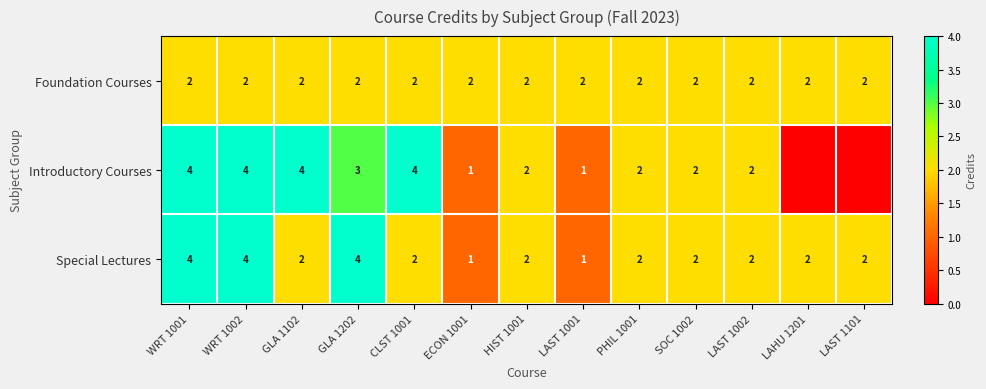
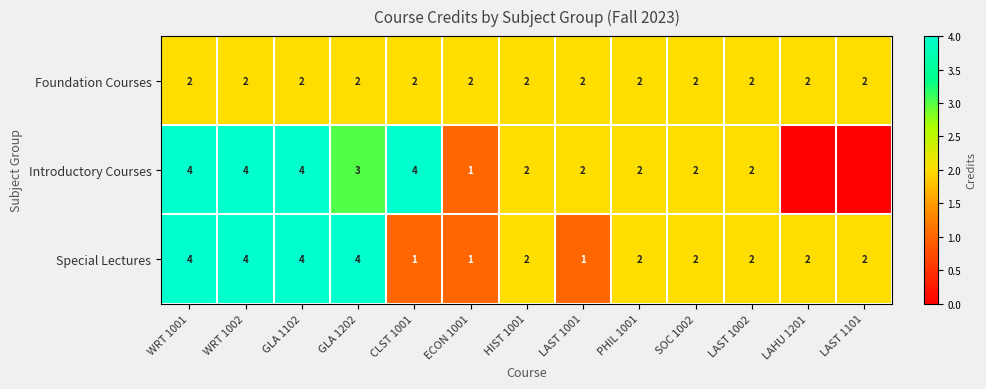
  {
    "Foundation Courses": {
      "WRT 1001": 2,
      "WRT 1002": 2,
      "GLA 1102": 2,
      "GLA 1202": 2,
      "CLST 1001": 2,
      "ECON 1001": 2,
      "HIST 1001": 2,
      "LAST 1001": 2,
      "PHIL 1001": 2,
      "SOC 1002": 2,
      "LAST 1002": 2,
      "LAHU 1201": 2,
      "LAST 1101": 2
    },
    "Introductory Courses": {
      "WRT 1001": 4,
      "WRT 1002": 4,
      "GLA 1102": 4,
      "GLA 1202": 3,
      "CLST 1001": 4,
      "ECON 1001": 1,
      "HIST 1001": 2,
-     "LAST 1001": 1,
+     "LAST 1001": 2,
      "PHIL 1001": 2,
      "SOC 1002": 2,
      "LAST 1002": 2
    },
    "Special Lectures": {
      "WRT 1001": 4,
      "WRT 1002": 4,
-     "GLA 1102": 2,
+     "GLA 1102": 4,
      "GLA 1202": 4,
-     "CLST 1001": 2,
+     "CLST 1001": 1,
      "ECON 1001": 1,
      "HIST 1001": 2,
      "LAST 1001": 1,
      "PHIL 1001": 2,
      "SOC 1002": 2,
      "LAST 1002": 2,
      "LAHU 1201": 2,
      "LAST 1101": 2
    }
  }
